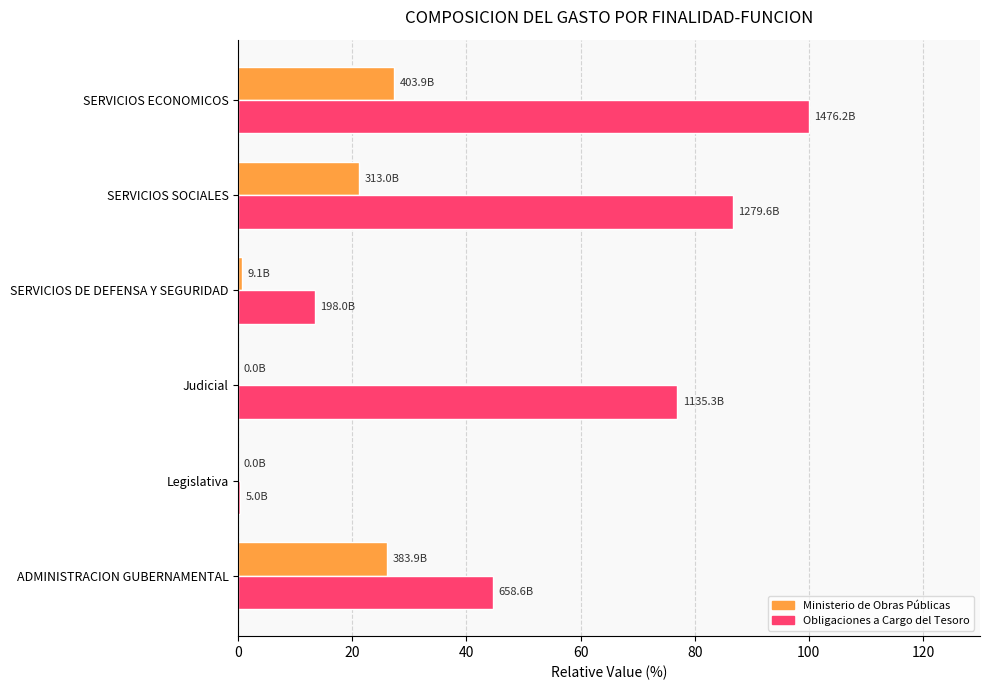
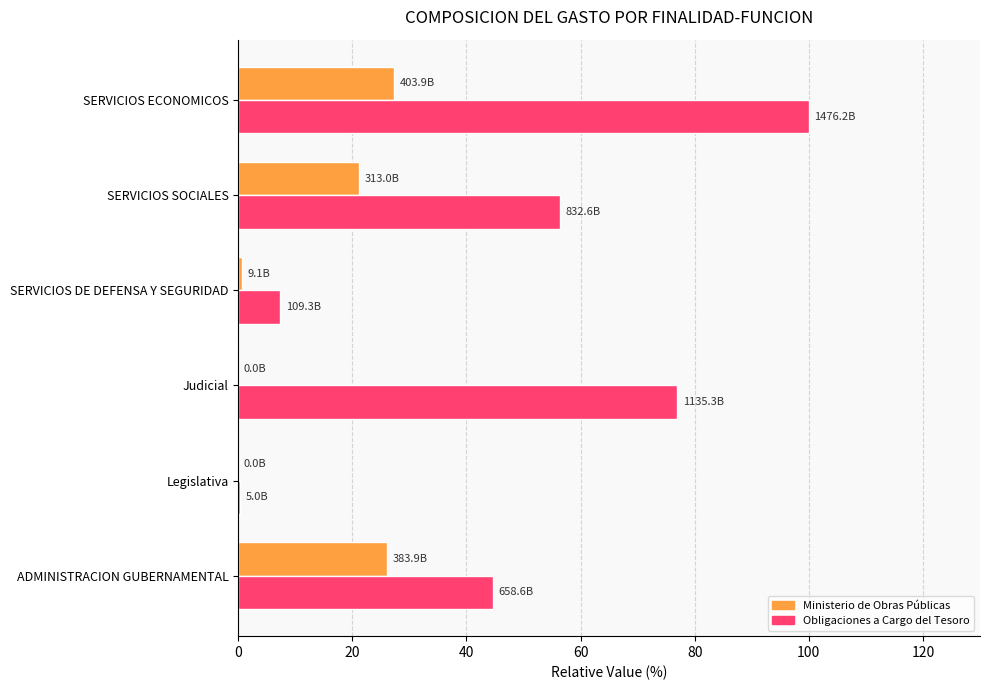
  {
    "Ministerio de Obras Públicas": {
      "Judicial": "0.0B",
      "Legislativa": "0.0B"
    },
    "Obligaciones a Cargo del Tesoro": {
-     "SERVICIOS SOCIALES": "1279.6B",
-     "SERVICIOS DE DEFENSA Y SEGURIDAD": "198.0B"
+     "SERVICIOS SOCIALES": "832.6B",
+     "SERVICIOS DE DEFENSA Y SEGURIDAD": "109.3B"
    }
  }
